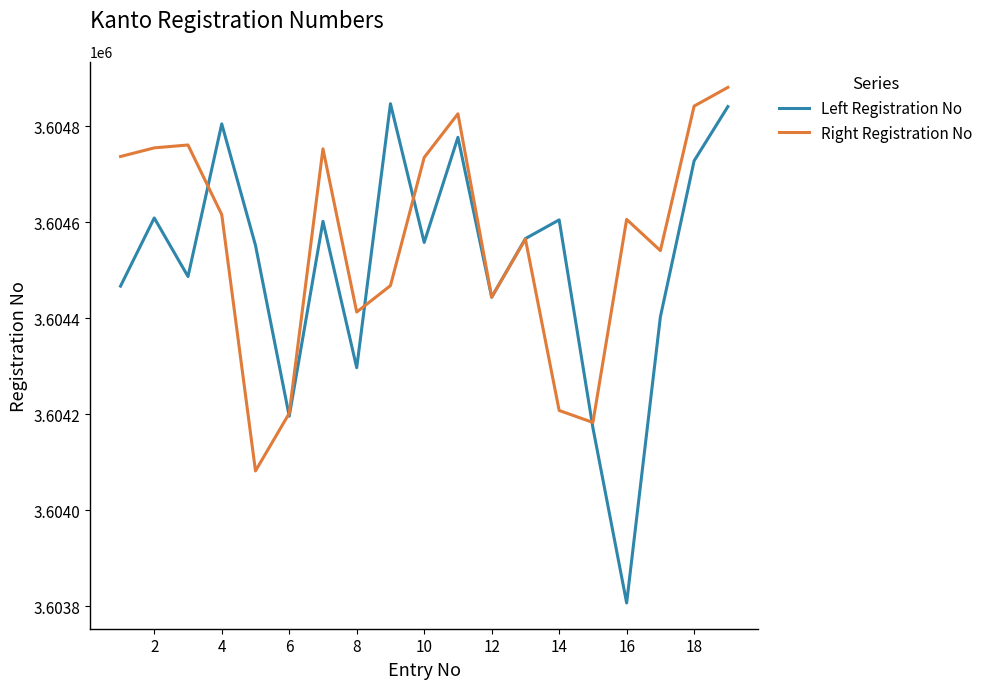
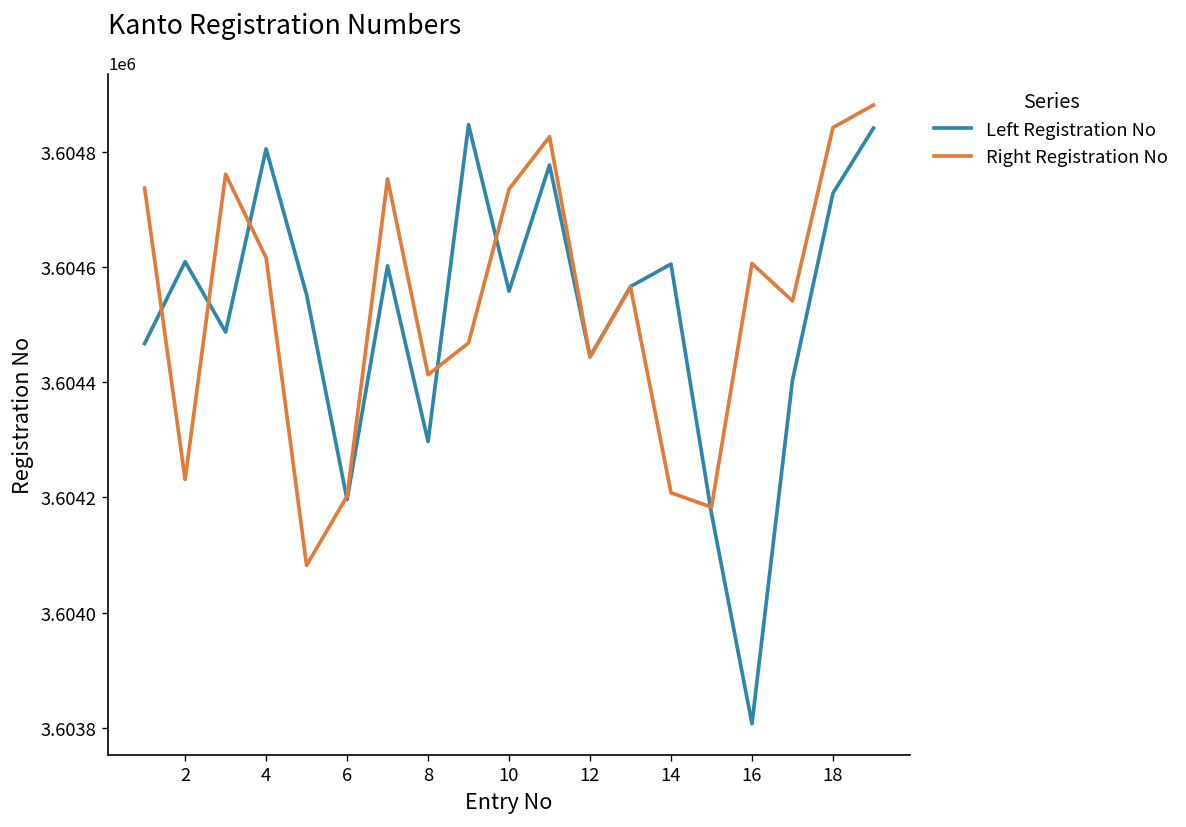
  {
    "Left Registration No": {
      "2": 3604610,
      "4": 3604810,
      "6": 3604200,
      "8": 3604300,
      "10": 3604560,
      "14": 3604610,
      "16": 3603810,
      "18": 3604730
    },
    "Right Registration No": {
-     "2": 3604760,
+     "2": 3604230,
      "4": 3604620,
      "6": 3604200,
      "8": 3604410,
      "10": 3604740,
      "14": 3604210,
      "16": 3604610,
      "18": 3604840
    }
  }
